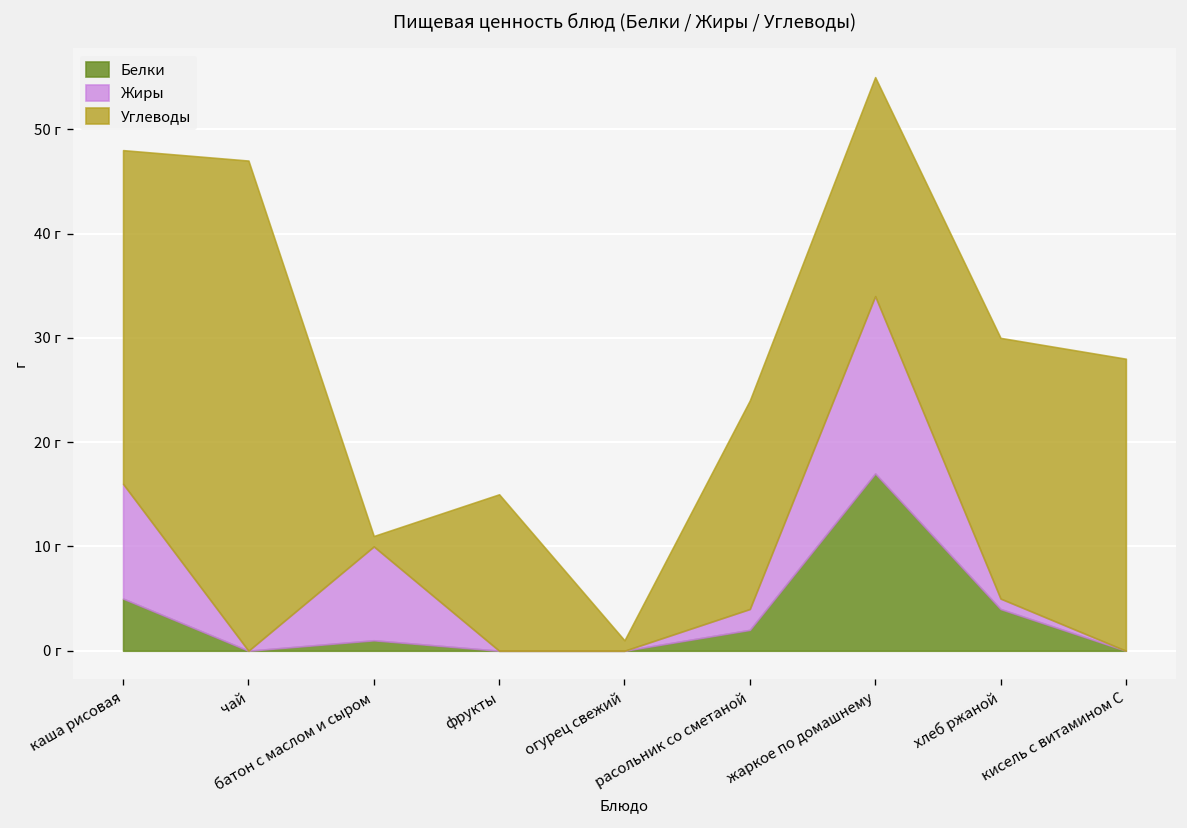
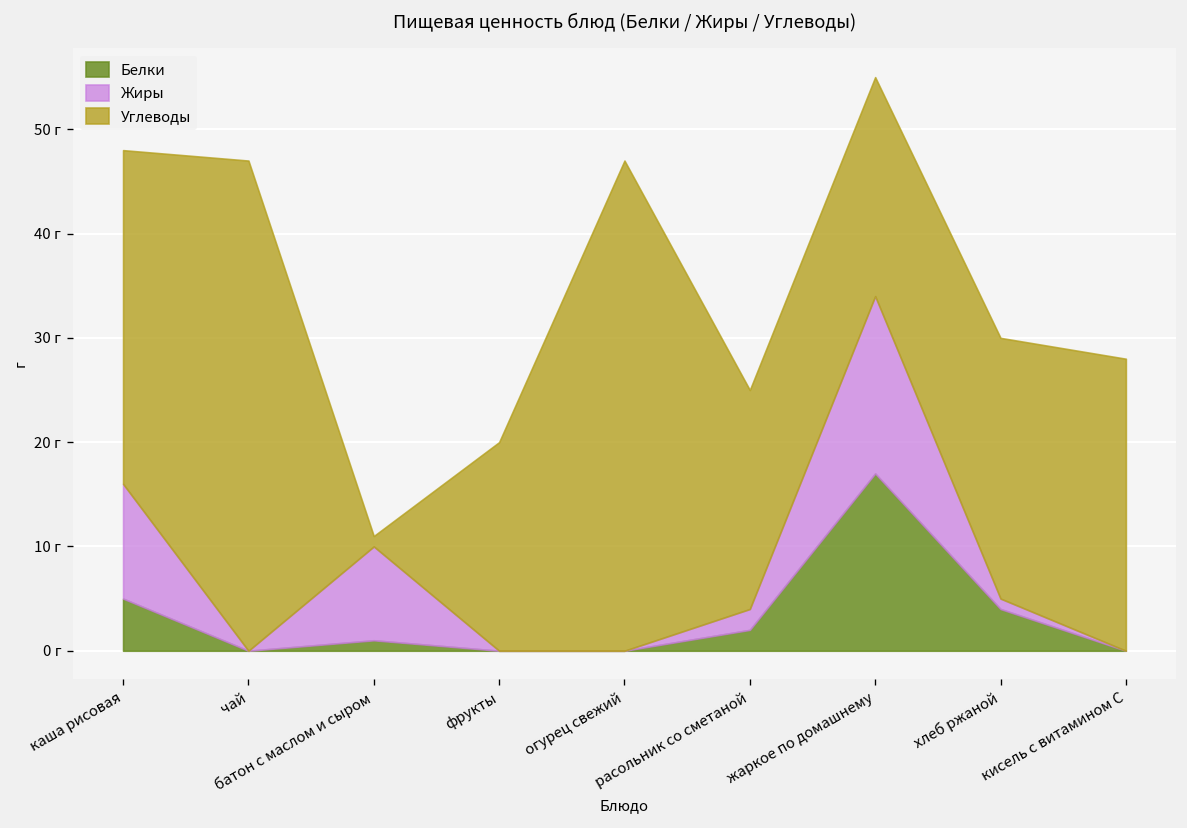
  {
    "Белки": {
      "каша рисовая": "5 г",
      "батон с маслом и сыром": "1 г",
      "расольник со сметаной": "2 г",
      "жаркое по домашнему": "17 г",
      "хлеб ржаной": "4 г"
    },
    "Жиры": {
      "каша рисовая": "11 г",
      "батон с маслом и сыром": "9 г",
      "расольник со сметаной": "2 г",
      "жаркое по домашнему": "17 г",
      "хлеб ржаной": "1 г"
    },
    "Углеводы": {
      "каша рисовая": "32 г",
      "чай": "47 г",
      "батон с маслом и сыром": "1 г",
-     "фрукты": "15 г",
-     "огурец свежий": "1 г",
-     "расольник со сметаной": "20 г",
+     "фрукты": "20 г",
+     "огурец свежий": "47 г",
+     "расольник со сметаной": "21 г",
      "жаркое по домашнему": "21 г",
      "хлеб ржаной": "25 г",
      "кисель с витамином С": "28 г"
    }
  }
